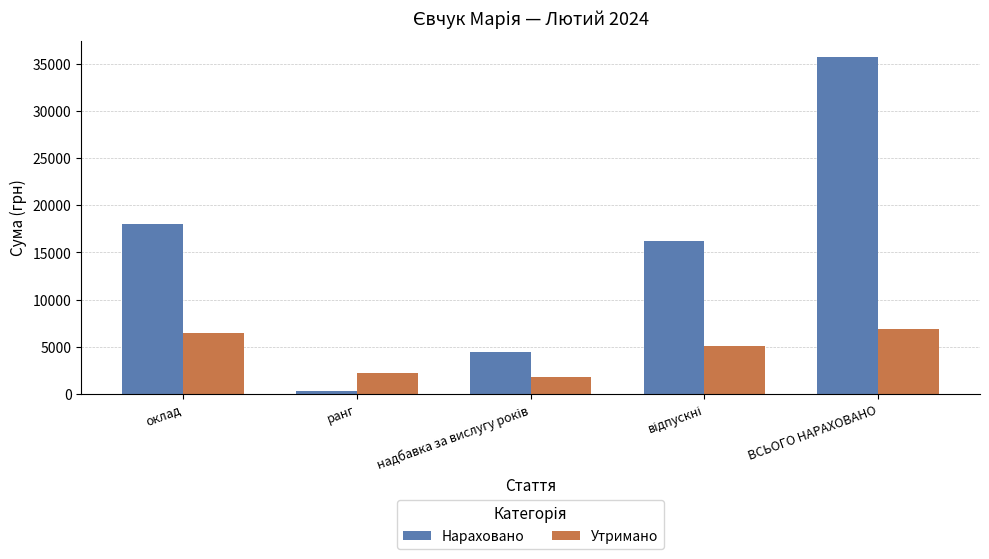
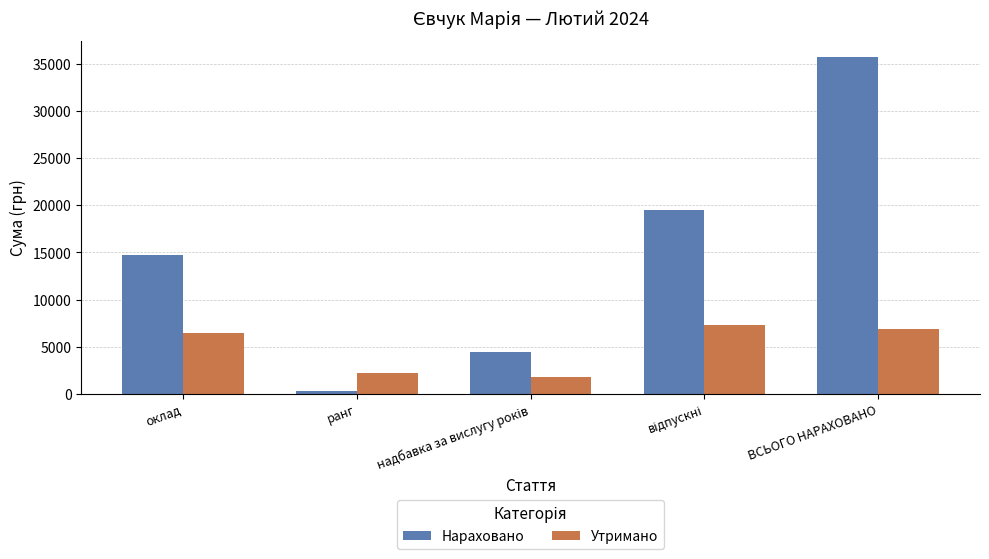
  {
    "Нараховано": {
-     "оклад": 18000,
+     "оклад": 15000,
      "ранг": 0,
      "надбавка за вислугу років": 4000,
-     "відпускні": 16000,
+     "відпускні": 19000,
      "ВСЬОГО НАРАХОВАНО": 36000
    },
    "Утримано": {
      "оклад": 6000,
      "ранг": 2000,
      "надбавка за вислугу років": 2000,
-     "відпускні": 5000,
+     "відпускні": 7000,
      "ВСЬОГО НАРАХОВАНО": 7000
    }
  }
